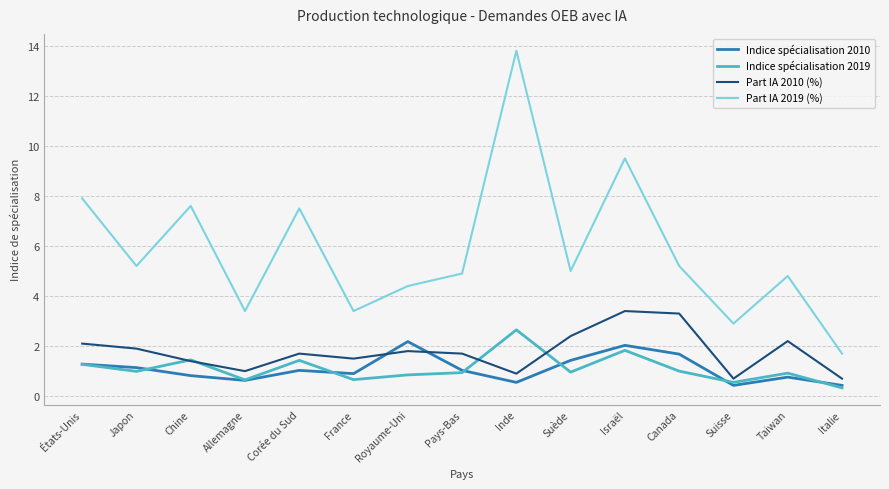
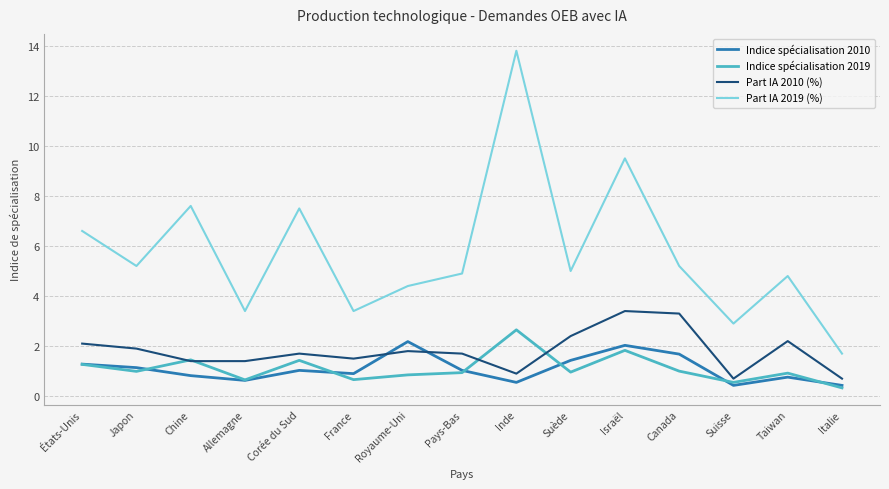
  {
    "Indice spécialisation 2010": {
      "Japon": 1.1,
      "Chine": 0.8,
      "Corée du Sud": 1.0,
      "France": 0.9,
      "Royaume-Uni": 2.2,
      "Inde": 0.6,
      "Suède": 1.4,
      "Israël": 2.0,
      "Canada": 1.7,
      "Suisse": 0.4,
      "Taiwan": 0.8
    },
    "Indice spécialisation 2019": {
      "Japon": 1.0,
      "Corée du Sud": 1.4,
      "France": 0.7,
      "Royaume-Uni": 0.9,
      "Inde": 2.7,
      "Suède": 1.0,
      "Israël": 1.8,
      "Canada": 1.0,
      "Suisse": 0.6,
      "Taiwan": 0.9
    },
    "Part IA 2010 (%)": {
      "États-Unis": 2.1,
      "Japon": 1.9,
-     "Allemagne": 1.0,
+     "Allemagne": 1.4,
      "Corée du Sud": 1.7,
      "France": 1.5,
      "Royaume-Uni": 1.8,
      "Pays-Bas": 1.7,
      "Inde": 0.9,
      "Suède": 2.4,
      "Israël": 3.4,
      "Canada": 3.3,
      "Suisse": 0.7,
      "Taiwan": 2.2,
      "Italie": 0.7
    },
    "Part IA 2019 (%)": {
-     "États-Unis": 7.9,
+     "États-Unis": 6.6,
      "Japon": 5.2,
      "Chine": 7.6,
      "Allemagne": 3.4,
      "Corée du Sud": 7.5,
      "France": 3.4,
      "Royaume-Uni": 4.4,
      "Pays-Bas": 4.9,
      "Inde": 13.8,
      "Suède": 5.0,
      "Israël": 9.5,
      "Canada": 5.2,
      "Suisse": 2.9,
      "Taiwan": 4.8,
      "Italie": 1.7
    }
  }
